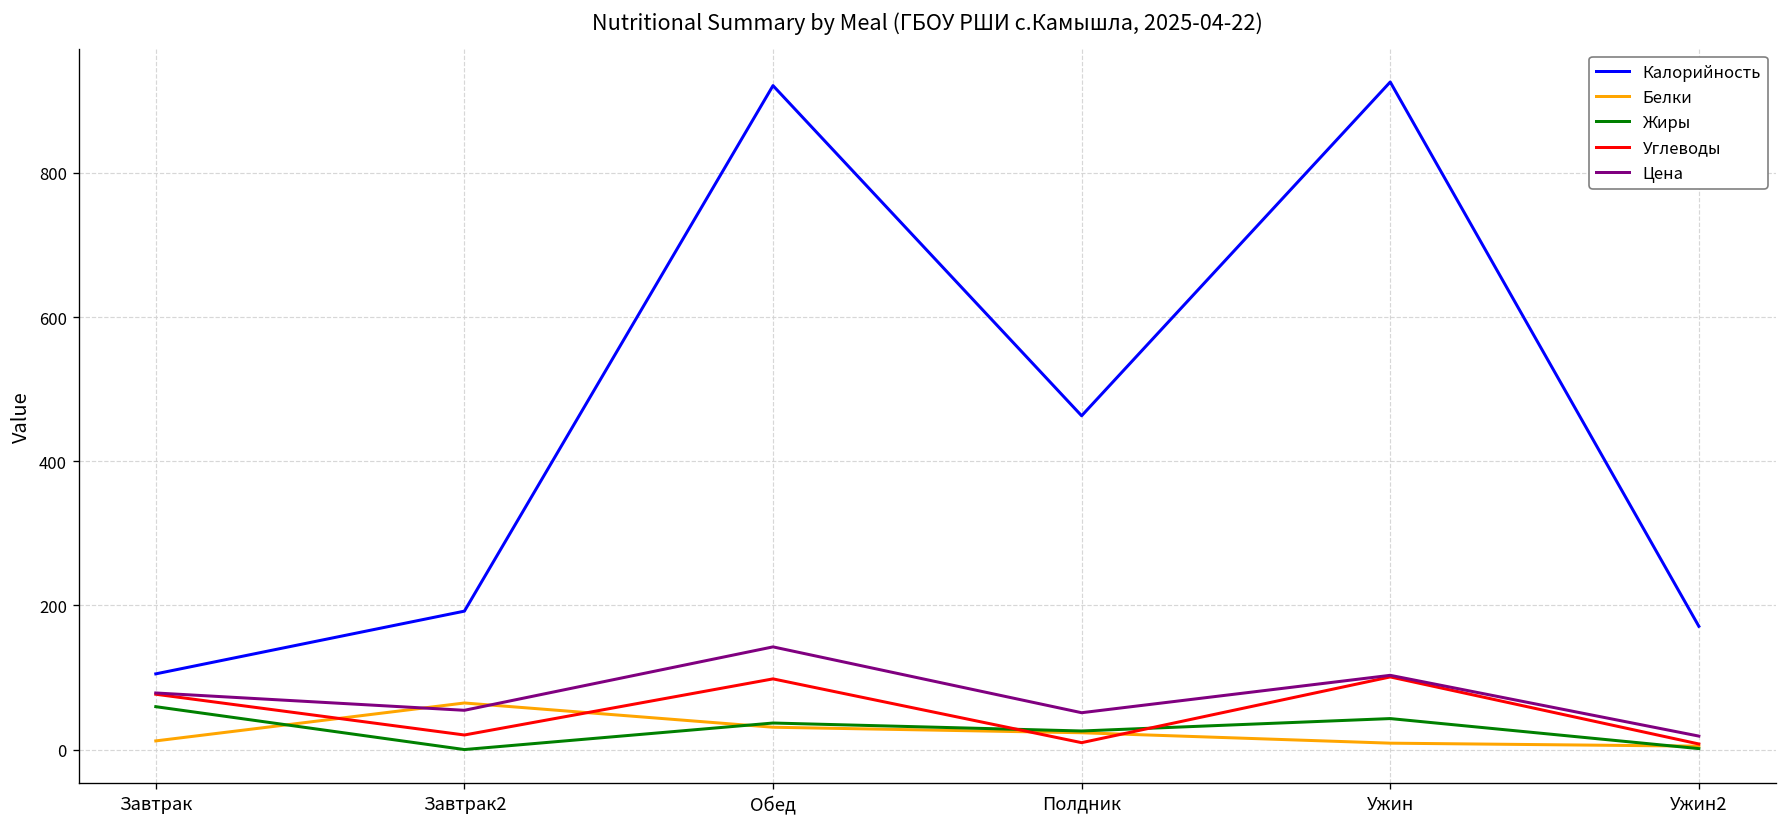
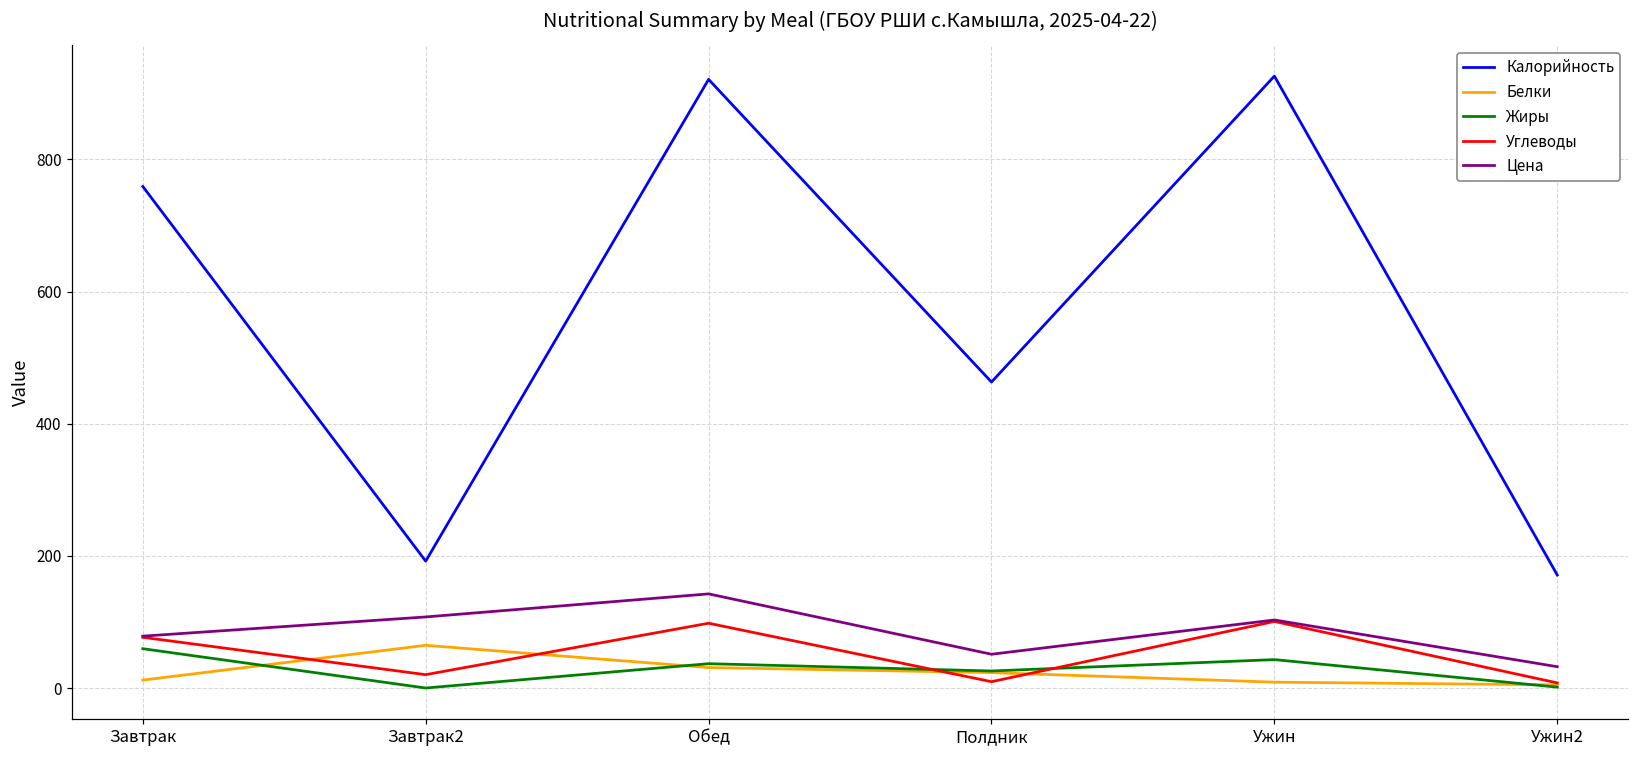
  {
    "Калорийность": {
-     "Завтрак": 110,
+     "Завтрак": 760,
      "Завтрак2": 190,
      "Обед": 920,
      "Полдник": 460,
      "Ужин": 930,
      "Ужин2": 170
    },
    "Белки": {
      "Завтрак": 10,
      "Завтрак2": 60,
      "Обед": 30,
      "Ужин": 10
    },
    "Жиры": {
      "Завтрак": 60,
      "Завтрак2": 0,
      "Обед": 40,
      "Ужин": 40
    },
    "Углеводы": {
      "Завтрак2": 20,
      "Обед": 100,
      "Полдник": 10
    },
    "Цена": {
-     "Завтрак2": 50,
+     "Завтрак2": 110,
      "Обед": 140,
      "Полдник": 50,
-     "Ужин2": 20
+     "Ужин2": 30
    }
  }
